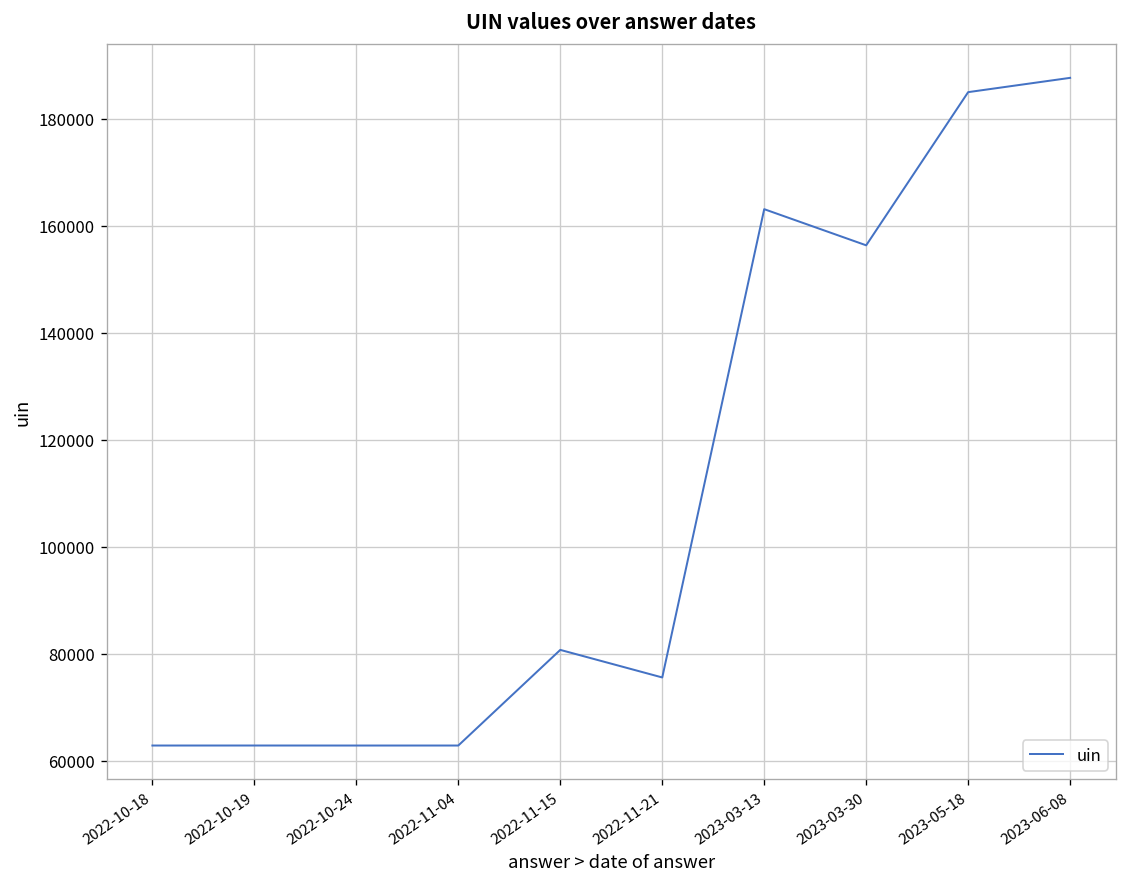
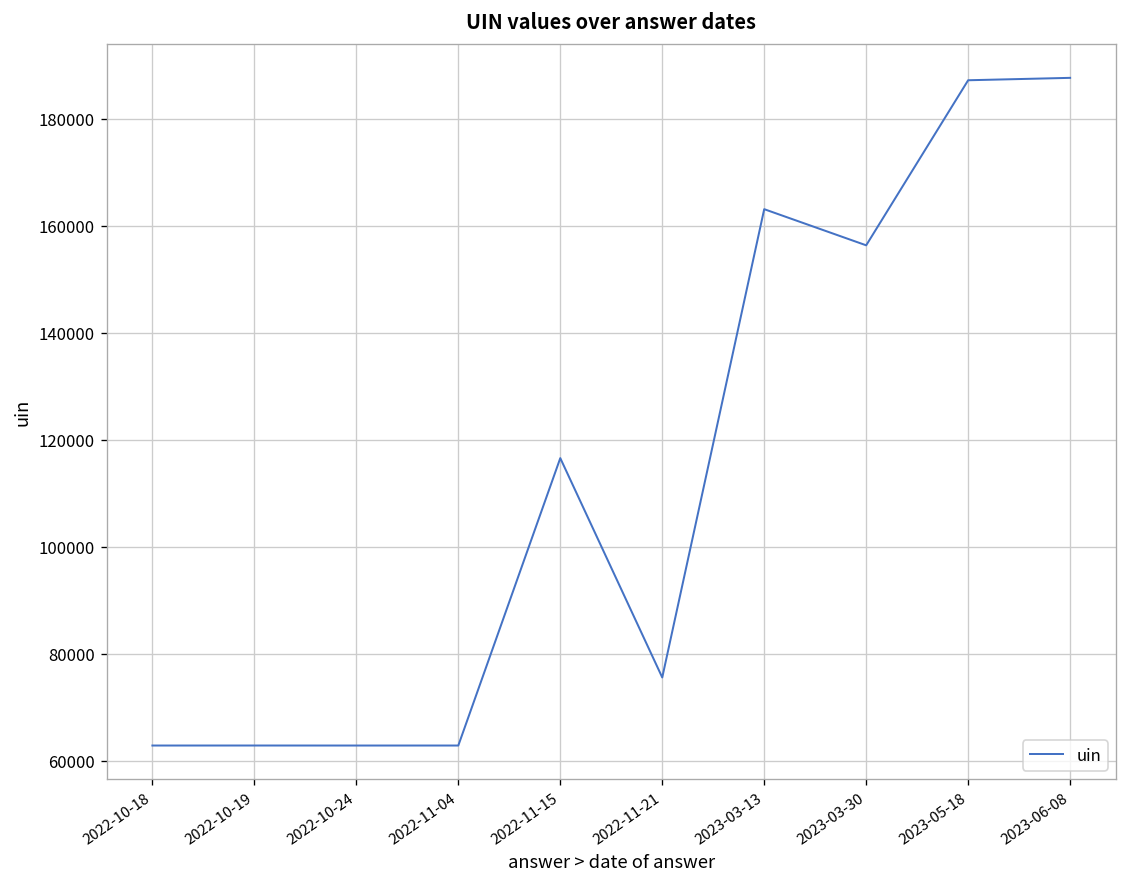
  {
    "2022-10-18": 63000,
    "2022-10-19": 63000,
    "2022-10-24": 63000,
    "2022-11-04": 63000,
-   "2022-11-15": 81000,
+   "2022-11-15": 117000,
    "2022-11-21": 76000,
    "2023-03-13": 163000,
    "2023-03-30": 156000,
-   "2023-05-18": 185000,
+   "2023-05-18": 187000,
    "2023-06-08": 188000
  }
